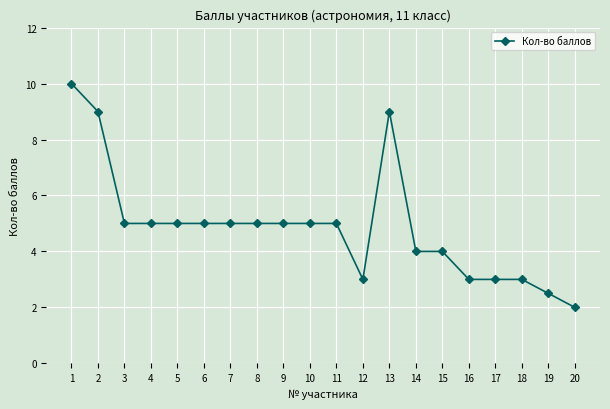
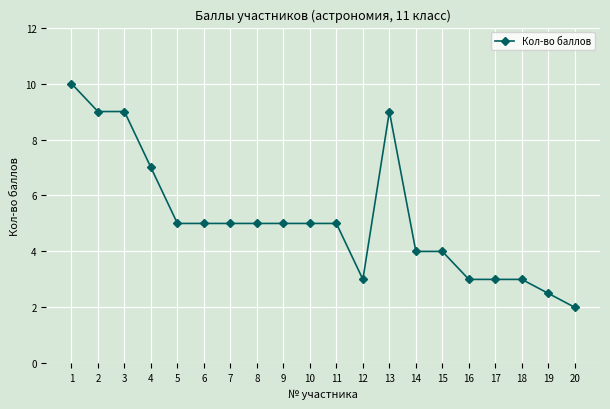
  {
    "1": 10,
    "2": 9,
-   "3": 5,
-   "4": 5,
+   "3": 9,
+   "4": 7,
    "5": 5,
    "6": 5,
    "7": 5,
    "8": 5,
    "9": 5,
    "10": 5,
    "11": 5,
    "12": 3,
    "13": 9,
    "14": 4,
    "15": 4,
    "16": 3,
    "17": 3,
    "18": 3,
    "19": 2.5,
    "20": 2
  }
